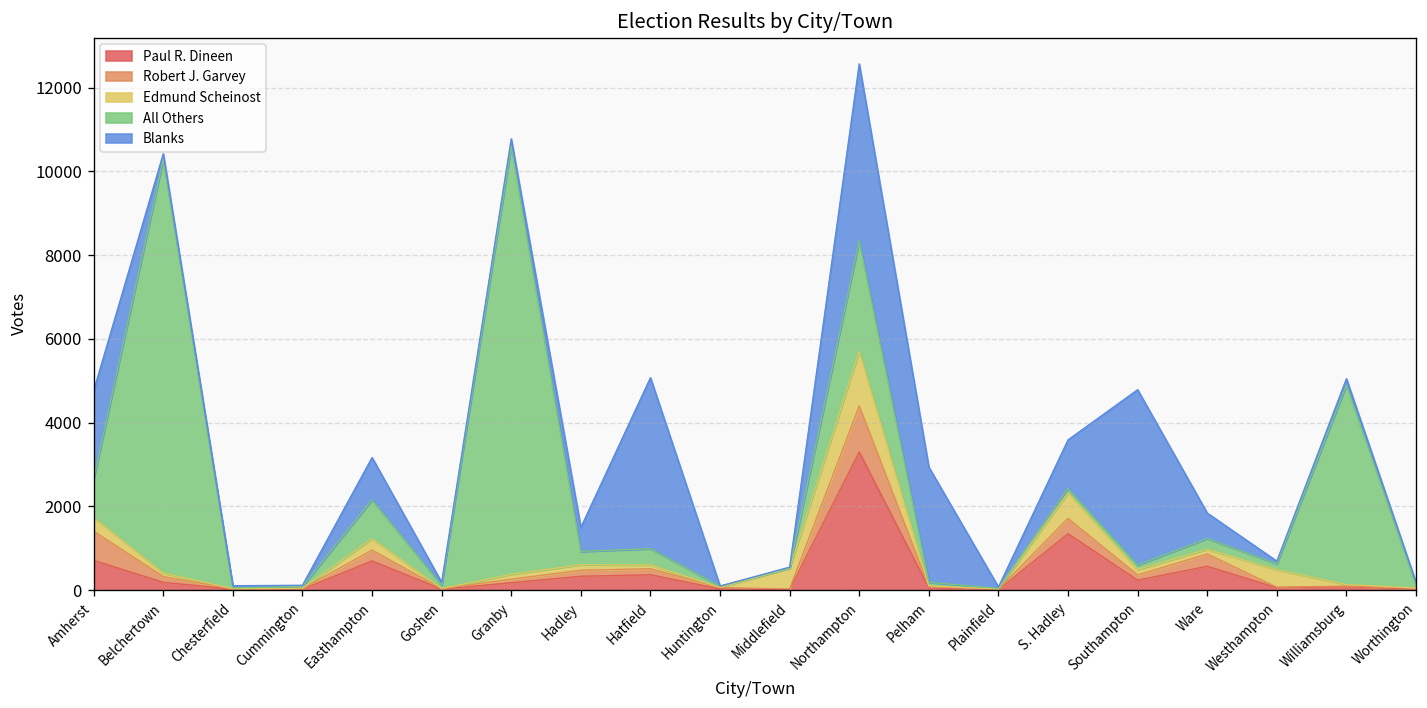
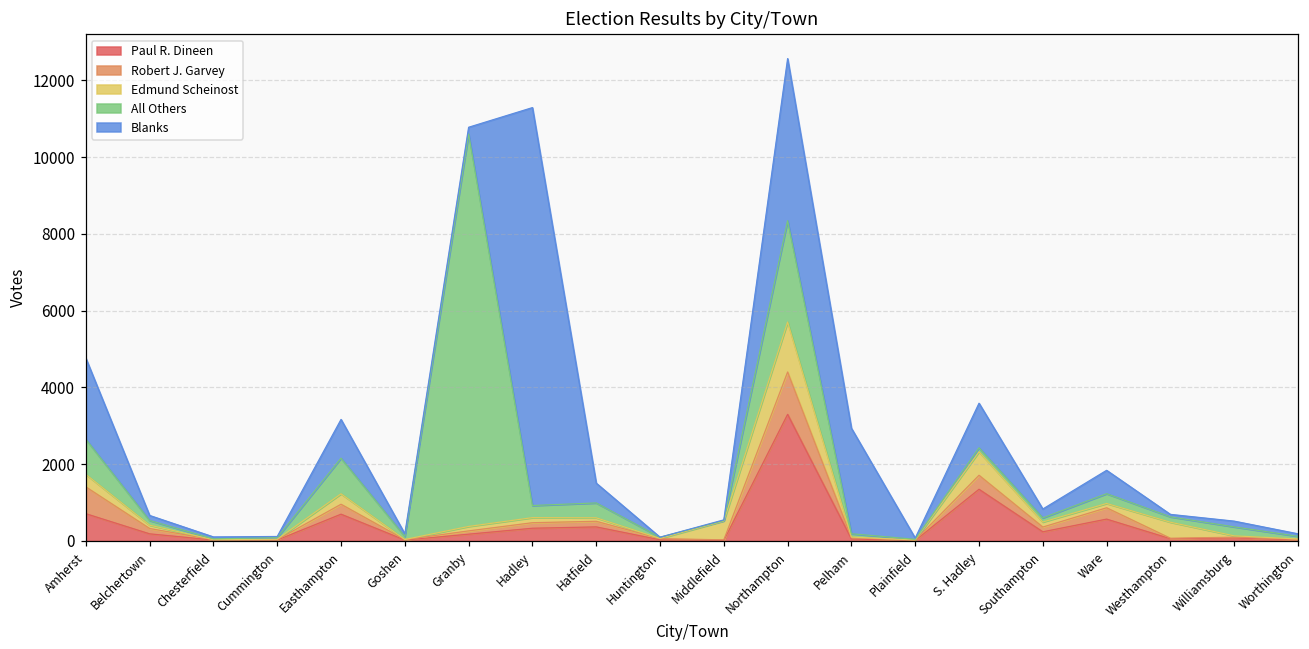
  {
    "Edmund Scheinost": {
      "Amherst": 300,
      "Belchertown": 100,
      "Easthampton": 300,
      "Granby": 100,
      "Hadley": 100,
      "Hatfield": 100,
      "Northampton": 1300,
      "S. Hadley": 600,
      "Southampton": 100,
      "Ware": 100,
      "Westhampton": 400
    },
    "All Others": {
      "Amherst": 900,
-     "Belchertown": 9900,
+     "Belchertown": 100,
      "Easthampton": 900,
      "Granby": 10200,
      "Hadley": 300,
      "Hatfield": 400,
      "Northampton": 2600,
      "Pelham": 100,
      "S. Hadley": 100,
      "Southampton": 100,
      "Ware": 300,
-     "Williamsburg": 4800
+     "Williamsburg": 200
    },
    "Blanks": {
      "Amherst": 2100,
      "Belchertown": 100,
      "Easthampton": 1000,
      "Granby": 200,
-     "Hadley": 600,
-     "Hatfield": 4100,
+     "Hadley": 10400,
+     "Hatfield": 500,
      "Northampton": 4200,
      "Pelham": 2700,
      "S. Hadley": 1200,
-     "Southampton": 4200,
+     "Southampton": 200,
      "Ware": 600,
      "Williamsburg": 200
    }
  }
